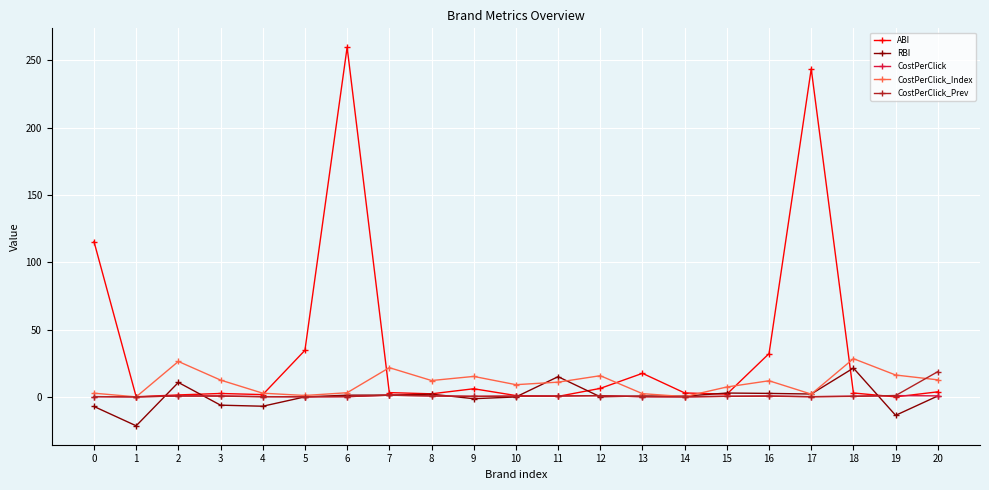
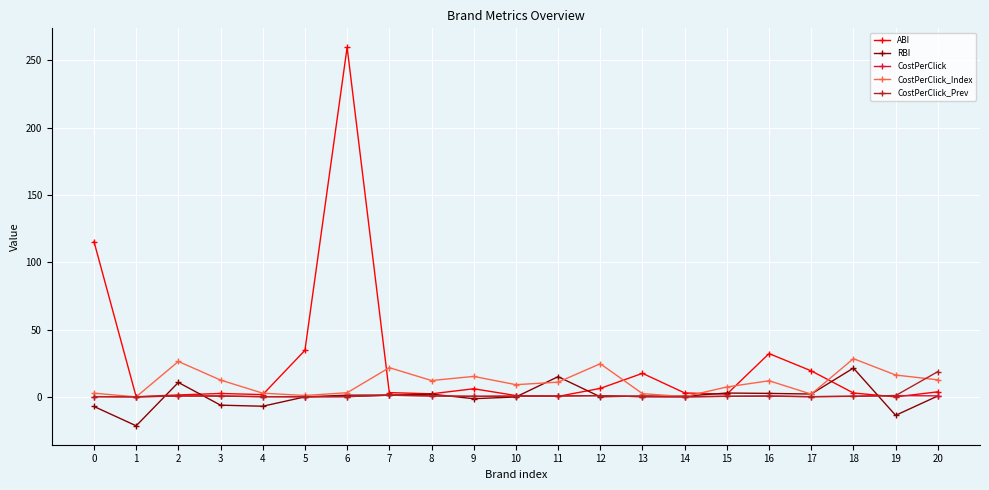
  {
    "ABI": {
      "0": 115,
      "5": 35,
      "6": 260,
      "9": 6,
      "12": 6,
      "13": 17,
      "14": 3,
      "16": 32,
-     "17": 244,
+     "17": 19,
      "18": 3,
      "20": 4
    },
    "RBI": {
      "0": -7,
      "1": -21,
      "2": 11,
      "3": -6,
      "4": -7,
      "11": 15,
      "18": 21,
      "19": -14
    },
    "CostPerClick_Index": {
      "0": 3,
      "2": 26,
      "3": 12,
      "7": 22,
      "8": 12,
      "9": 15,
      "10": 9,
      "11": 11,
-     "12": 16,
+     "12": 25,
      "15": 7,
      "16": 12,
      "18": 28,
      "19": 16,
      "20": 13
    }
  }
